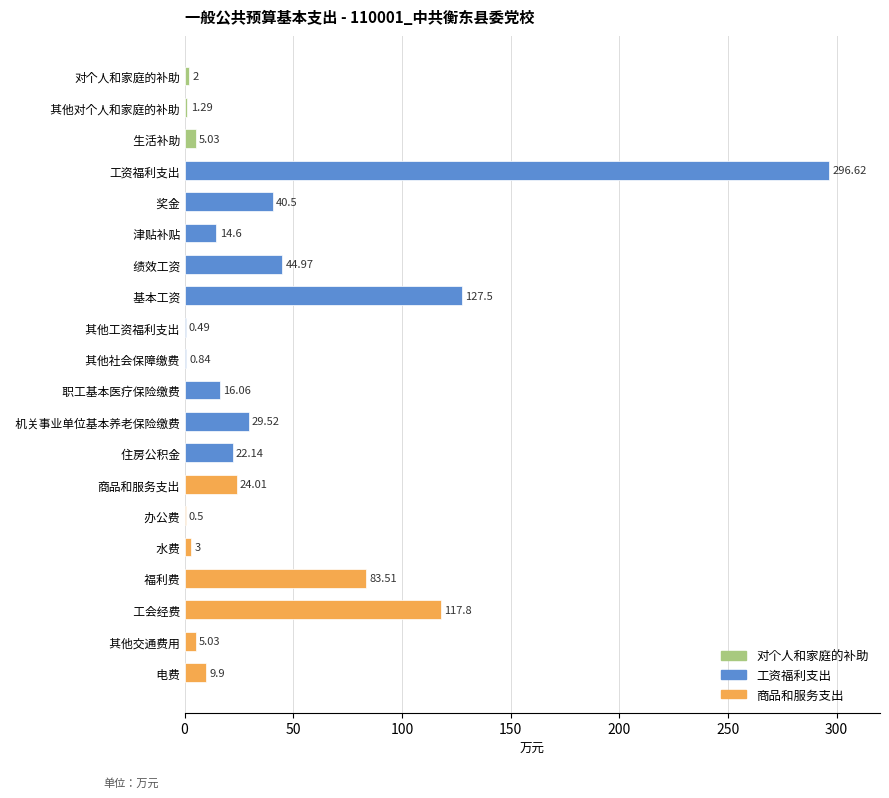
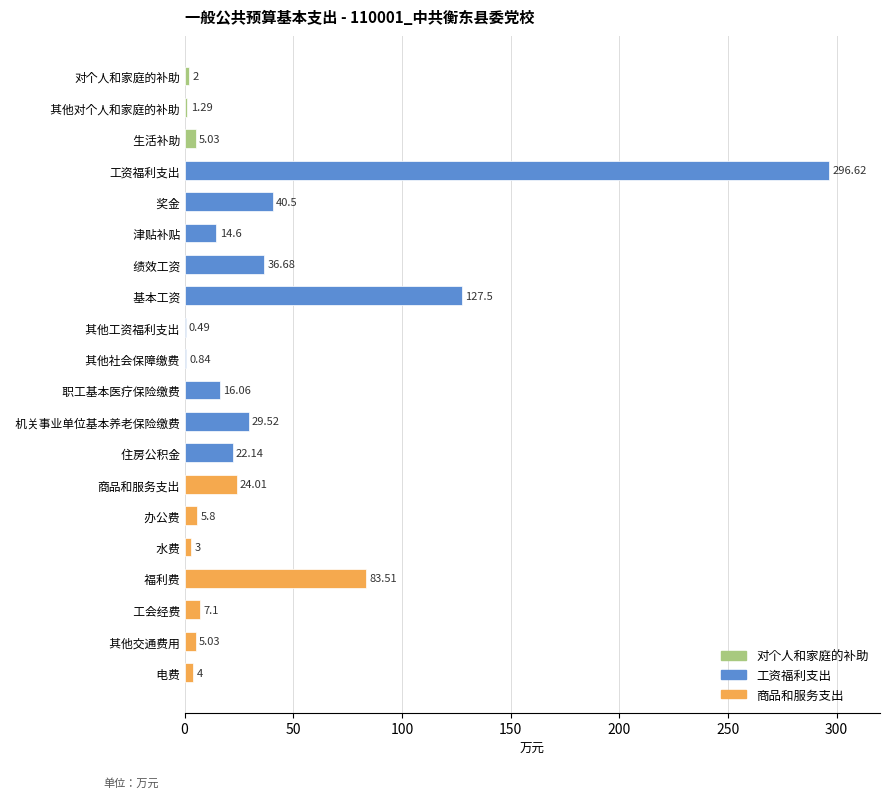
  {
    "对个人和家庭的补助": 2,
    "其他对个人和家庭的补助": 1.29,
    "生活补助": 5.03,
    "工资福利支出": 296.62,
    "奖金": 40.5,
    "津贴补贴": 14.6,
-   "绩效工资": 44.97,
+   "绩效工资": 36.68,
    "基本工资": 127.5,
    "其他工资福利支出": 0.49,
    "其他社会保障缴费": 0.84,
    "职工基本医疗保险缴费": 16.06,
    "机关事业单位基本养老保险缴费": 29.52,
    "住房公积金": 22.14,
    "商品和服务支出": 24.01,
-   "办公费": 0.5,
+   "办公费": 5.8,
    "水费": 3,
    "福利费": 83.51,
-   "工会经费": 117.8,
+   "工会经费": 7.1,
    "其他交通费用": 5.03,
-   "电费": 9.9
+   "电费": 4
  }
